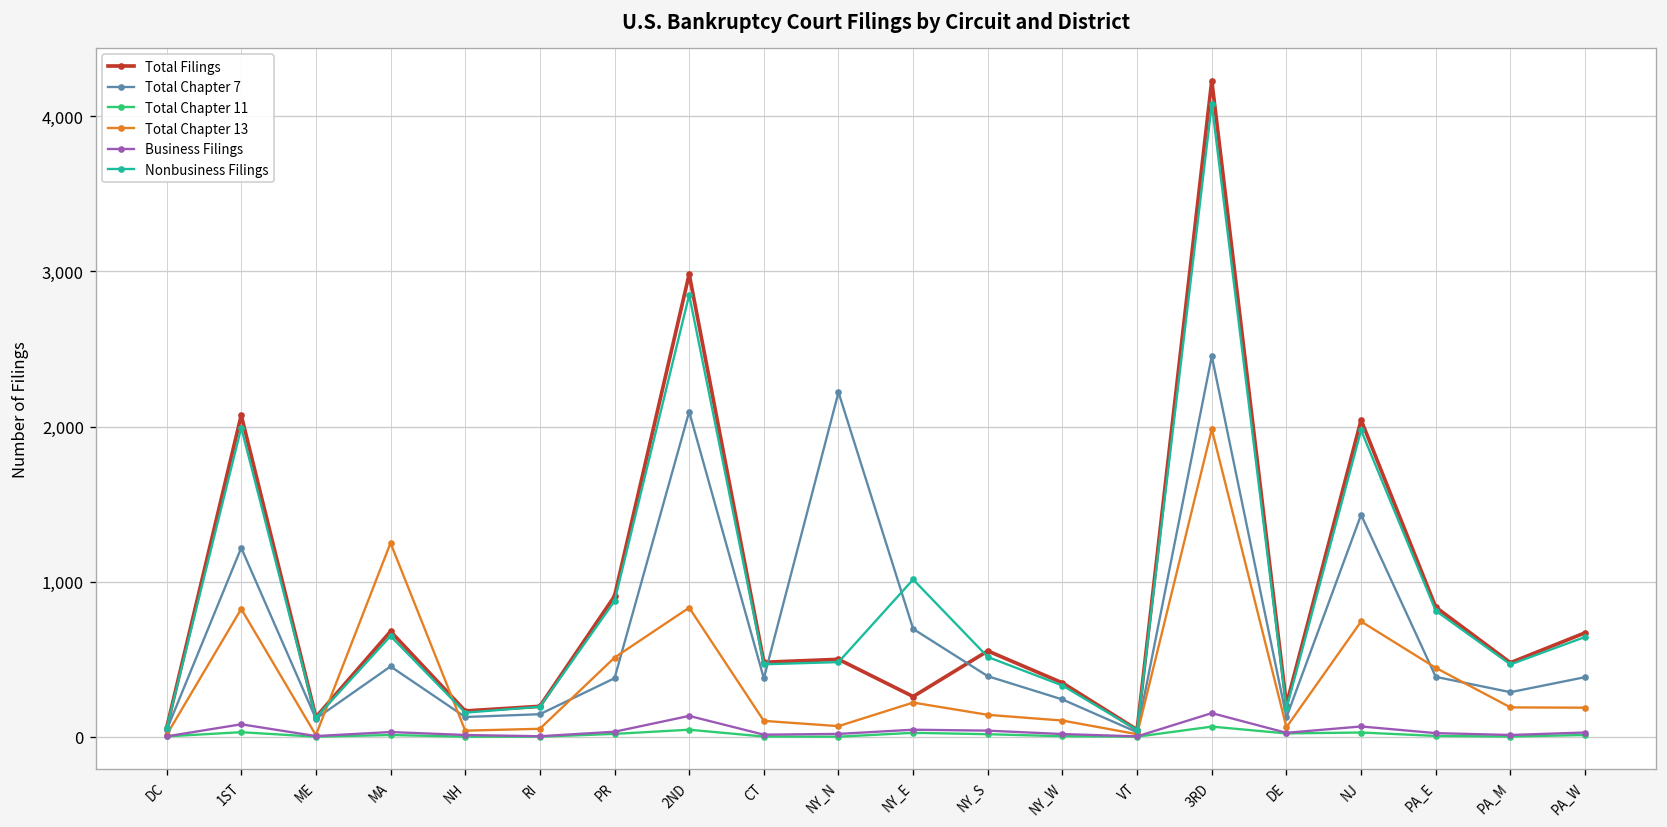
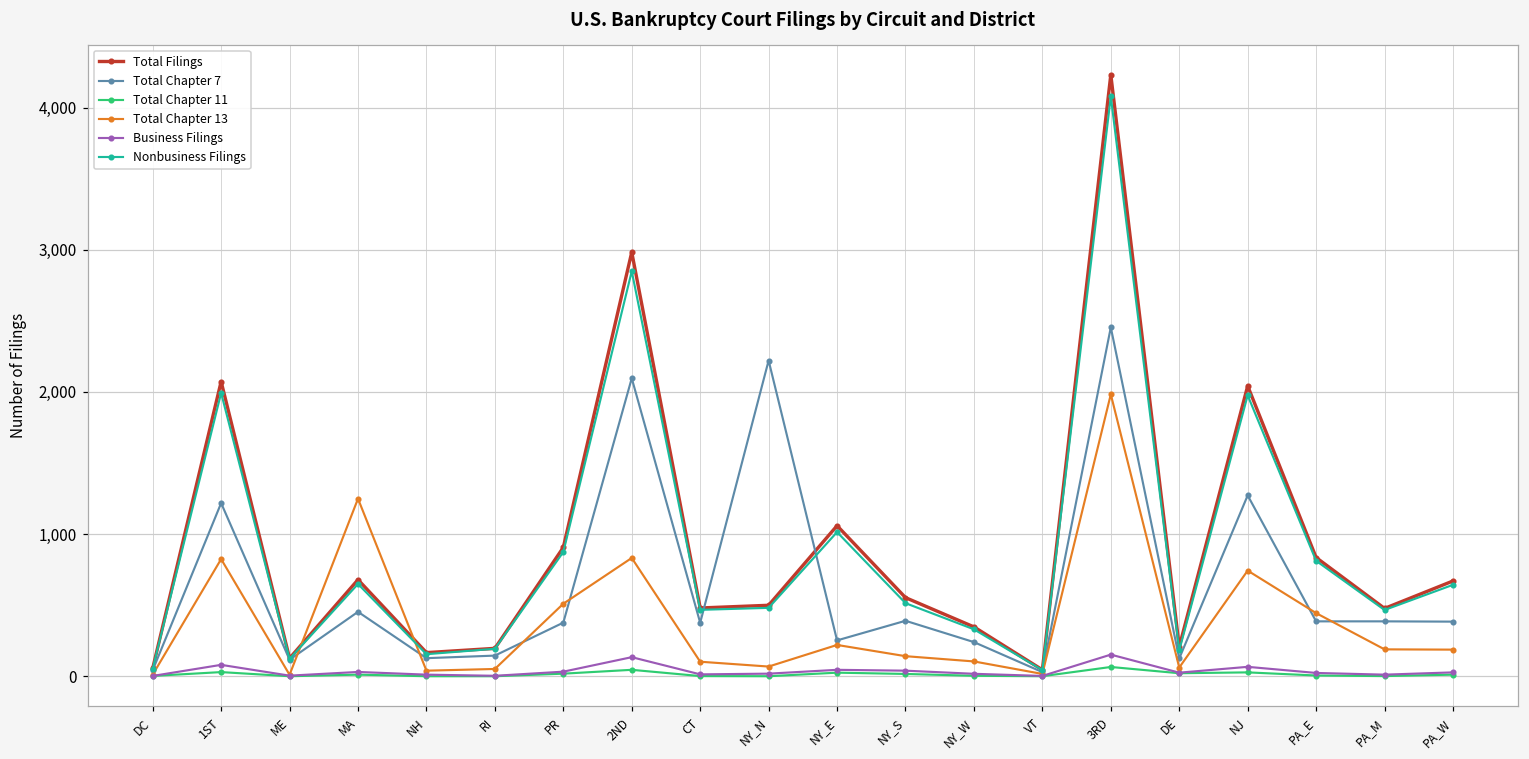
  {
    "Total Filings": {
      "1ST": "2,070",
      "MA": "680",
      "PR": "910",
      "2ND": "2,980",
-     "NY_E": "260",
+     "NY_E": "1,060",
      "NY_S": "550",
      "3RD": "4,230",
      "DE": "210",
      "NJ": "2,040",
      "PA_E": "840",
      "PA_W": "670"
    },
    "Total Chapter 7": {
      "1ST": "1,220",
      "MA": "450",
      "NH": "130",
      "RI": "150",
      "PR": "380",
      "2ND": "2,100",
      "CT": "380",
      "NY_N": "2,220",
-     "NY_E": "700",
+     "NY_E": "250",
      "NY_S": "390",
      "NY_W": "240",
      "3RD": "2,450",
      "DE": "130",
-     "NJ": "1,430",
+     "NJ": "1,270",
      "PA_E": "390",
-     "PA_M": "290",
+     "PA_M": "390",
      "PA_W": "380"
    },
    "Total Chapter 13": {
      "1ST": "820",
      "MA": "1,250",
      "NH": "40",
      "RI": "50",
      "PR": "510",
      "2ND": "830",
      "CT": "100",
      "NY_N": "70",
      "NY_E": "220",
      "NY_S": "140",
      "NY_W": "100",
      "3RD": "1,980",
      "DE": "60",
      "NJ": "740",
      "PA_E": "440",
      "PA_M": "190",
      "PA_W": "190"
    },
    "Business Filings": {
      "1ST": "80",
      "2ND": "130",
      "NY_E": "50",
      "NY_S": "40",
      "3RD": "150",
      "NJ": "70"
    }
  }
